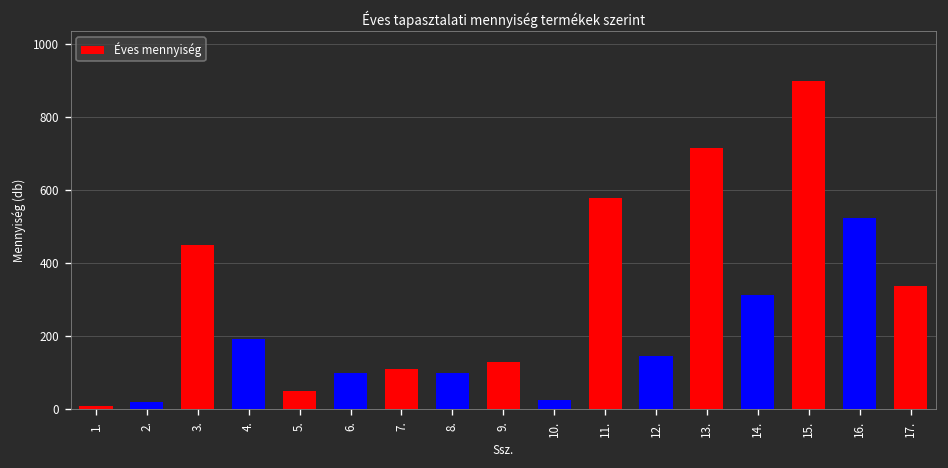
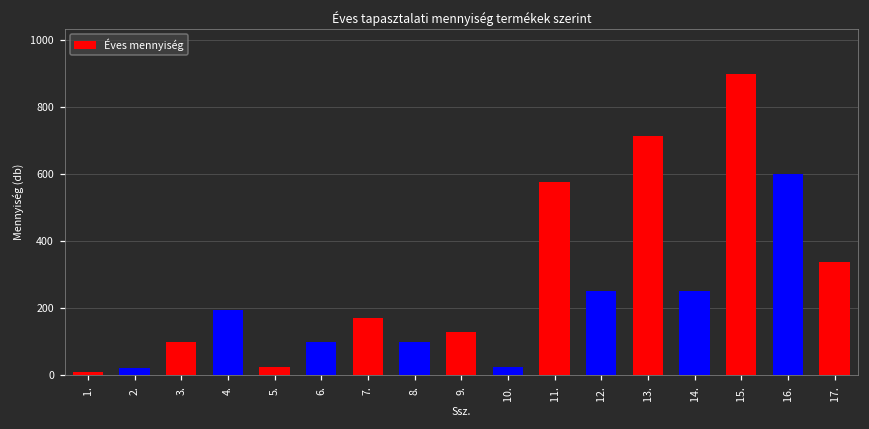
  {
    "1.": 10,
    "2.": 20,
-   "3.": 450,
+   "3.": 100,
    "4.": 190,
-   "5.": 50,
+   "5.": 20,
    "6.": 100,
-   "7.": 110,
+   "7.": 170,
    "8.": 100,
    "9.": 130,
    "10.": 30,
    "11.": 580,
-   "12.": 150,
+   "12.": 250,
    "13.": 720,
-   "14.": 310,
+   "14.": 250,
    "15.": 900,
-   "16.": 520,
+   "16.": 600,
    "17.": 340
  }
